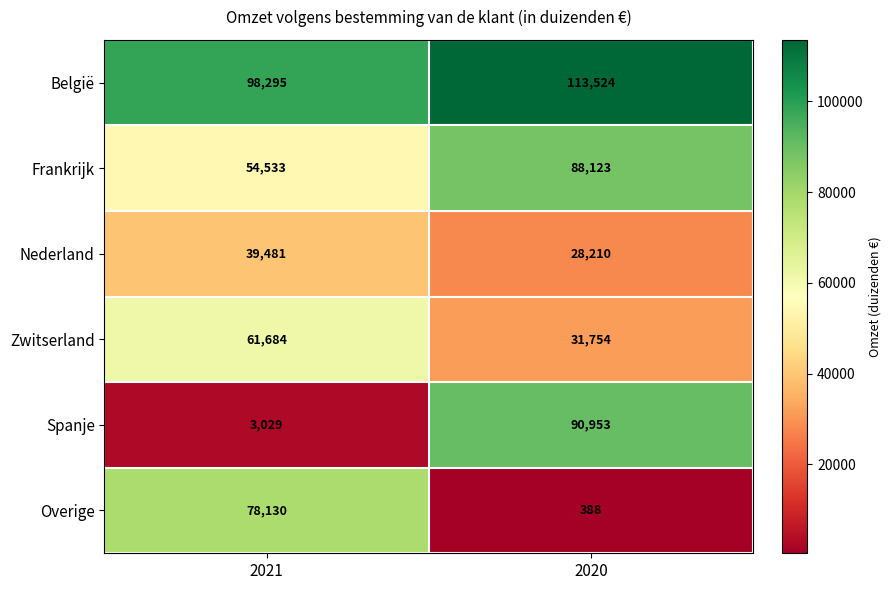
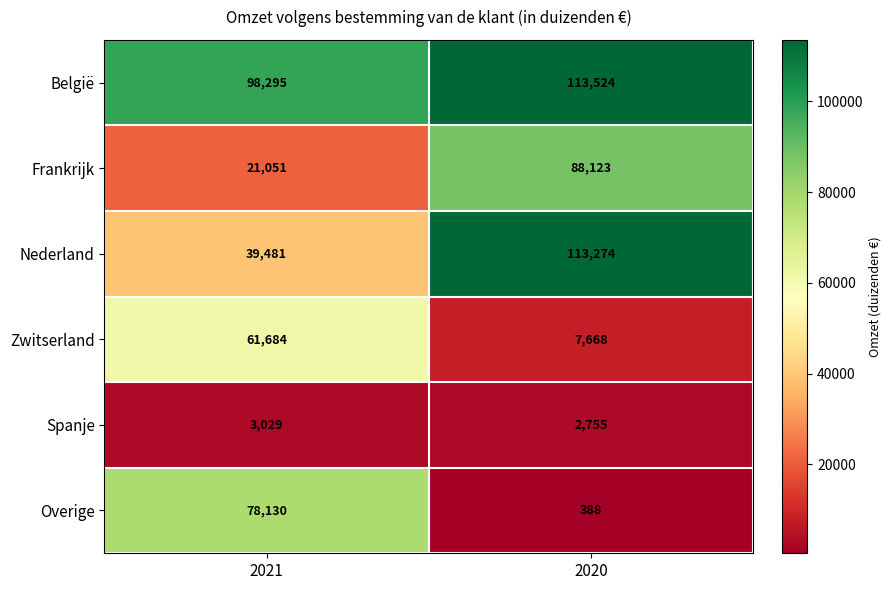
  {
    "België": {
      "2021": "98,295",
      "2020": "113,524"
    },
    "Frankrijk": {
-     "2021": "54,533",
+     "2021": "21,051",
      "2020": "88,123"
    },
    "Nederland": {
      "2021": "39,481",
-     "2020": "28,210"
+     "2020": "113,274"
    },
    "Zwitserland": {
      "2021": "61,684",
-     "2020": "31,754"
+     "2020": "7,668"
    },
    "Spanje": {
      "2021": "3,029",
-     "2020": "90,953"
+     "2020": "2,755"
    },
    "Overige": {
      "2021": "78,130",
      "2020": "388"
    }
  }
